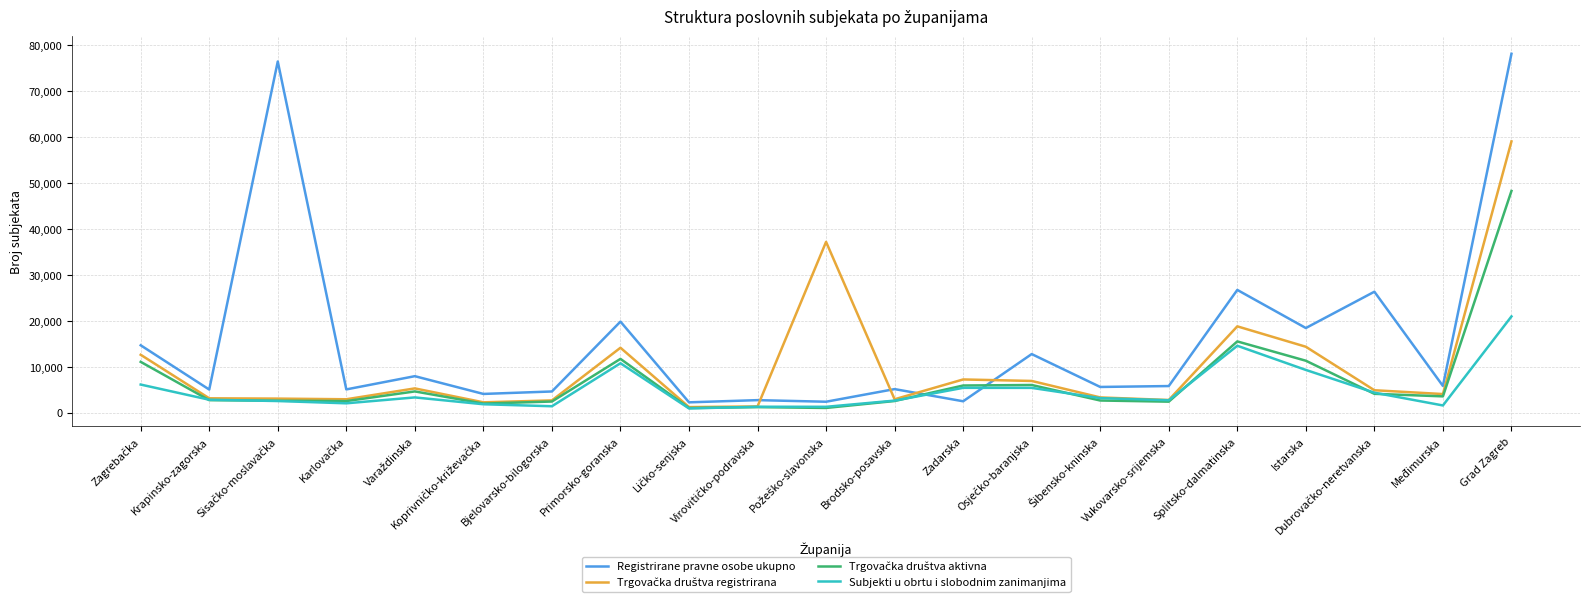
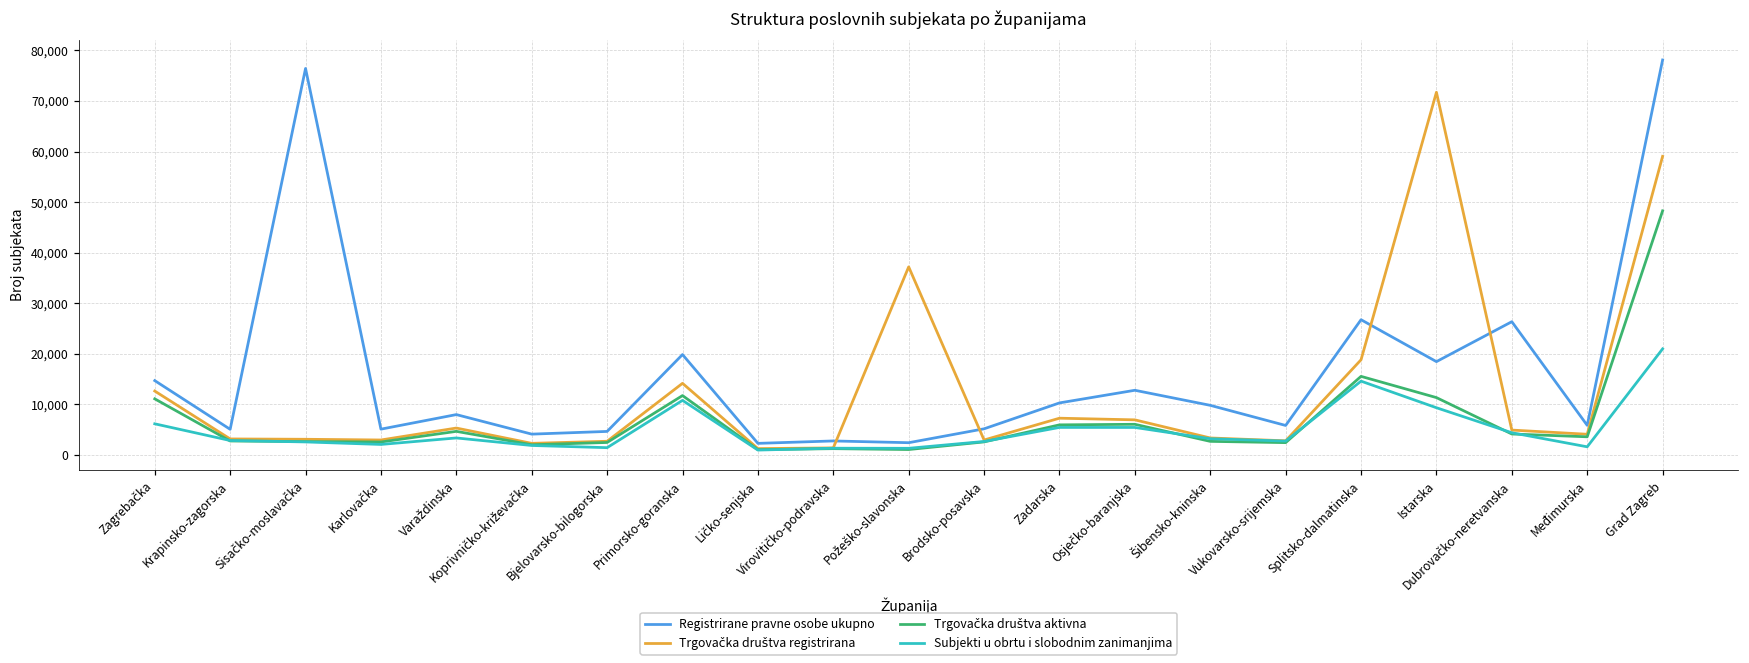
  {
    "Registrirane pravne osobe ukupno": {
      "Zagrebačka": "15,000",
      "Krapinsko-zagorska": "5,000",
      "Sisačko-moslavačka": "76,000",
      "Karlovačka": "5,000",
      "Varaždinska": "8,000",
      "Koprivničko-križevačka": "4,000",
      "Bjelovarsko-bilogorska": "5,000",
      "Primorsko-goranska": "20,000",
      "Ličko-senjska": "2,000",
      "Virovitičko-podravska": "3,000",
      "Požeško-slavonska": "2,000",
      "Brodsko-posavska": "5,000",
-     "Zadarska": "2,000",
+     "Zadarska": "10,000",
      "Osječko-baranjska": "13,000",
-     "Šibensko-kninska": "6,000",
+     "Šibensko-kninska": "10,000",
      "Vukovarsko-srijemska": "6,000",
      "Splitsko-dalmatinska": "27,000",
      "Istarska": "18,000",
      "Dubrovačko-neretvanska": "26,000",
      "Međimurska": "6,000",
      "Grad Zagreb": "78,000"
    },
    "Trgovačka društva registrirana": {
      "Zagrebačka": "13,000",
      "Varaždinska": "5,000",
      "Primorsko-goranska": "14,000",
      "Požeško-slavonska": "37,000",
      "Zadarska": "7,000",
      "Osječko-baranjska": "7,000",
      "Splitsko-dalmatinska": "19,000",
-     "Istarska": "14,000",
+     "Istarska": "72,000",
      "Grad Zagreb": "59,000"
    },
    "Trgovačka društva aktivna": {
      "Zagrebačka": "11,000",
      "Varaždinska": "5,000",
      "Primorsko-goranska": "12,000",
      "Osječko-baranjska": "6,000",
      "Splitsko-dalmatinska": "15,000",
      "Istarska": "11,000",
      "Grad Zagreb": "48,000"
    },
    "Subjekti u obrtu i slobodnim zanimanjima": {
      "Zagrebačka": "6,000",
      "Varaždinska": "3,000",
      "Bjelovarsko-bilogorska": "1,000",
      "Primorsko-goranska": "11,000",
      "Osječko-baranjska": "5,000",
      "Splitsko-dalmatinska": "15,000",
      "Istarska": "9,000",
      "Međimurska": "2,000",
      "Grad Zagreb": "21,000"
    }
  }
